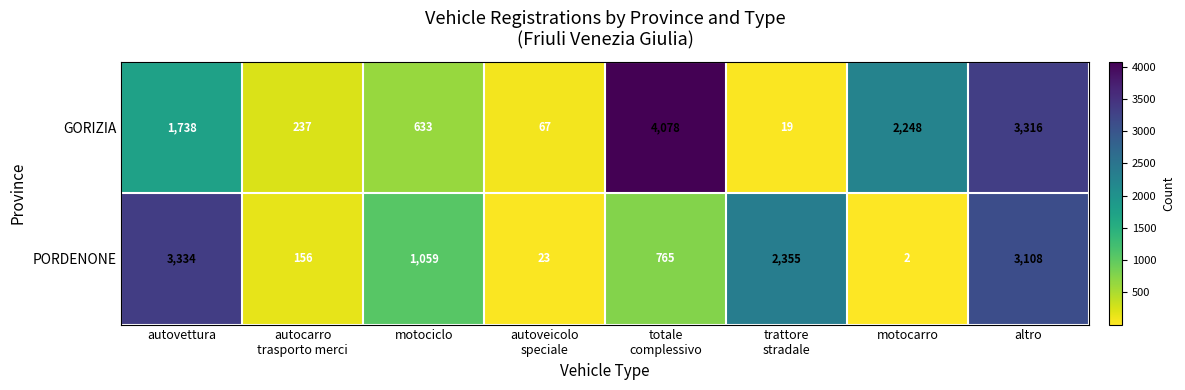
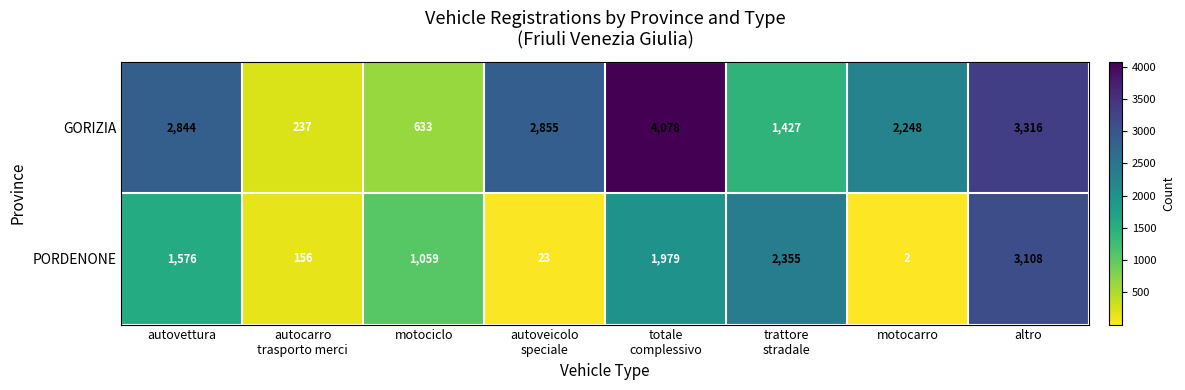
  {
    "GORIZIA": {
-     "autovettura": "1,738",
+     "autovettura": "2,844",
      "autocarro trasporto merci": "237",
      "motociclo": "633",
-     "autoveicolo speciale": "67",
+     "autoveicolo speciale": "2,855",
      "totale complessivo": "4,078",
-     "trattore stradale": "19",
+     "trattore stradale": "1,427",
      "motocarro": "2,248",
      "altro": "3,316"
    },
    "PORDENONE": {
-     "autovettura": "3,334",
+     "autovettura": "1,576",
      "autocarro trasporto merci": "156",
      "motociclo": "1,059",
      "autoveicolo speciale": "23",
-     "totale complessivo": "765",
+     "totale complessivo": "1,979",
      "trattore stradale": "2,355",
      "motocarro": "2",
      "altro": "3,108"
    }
  }
